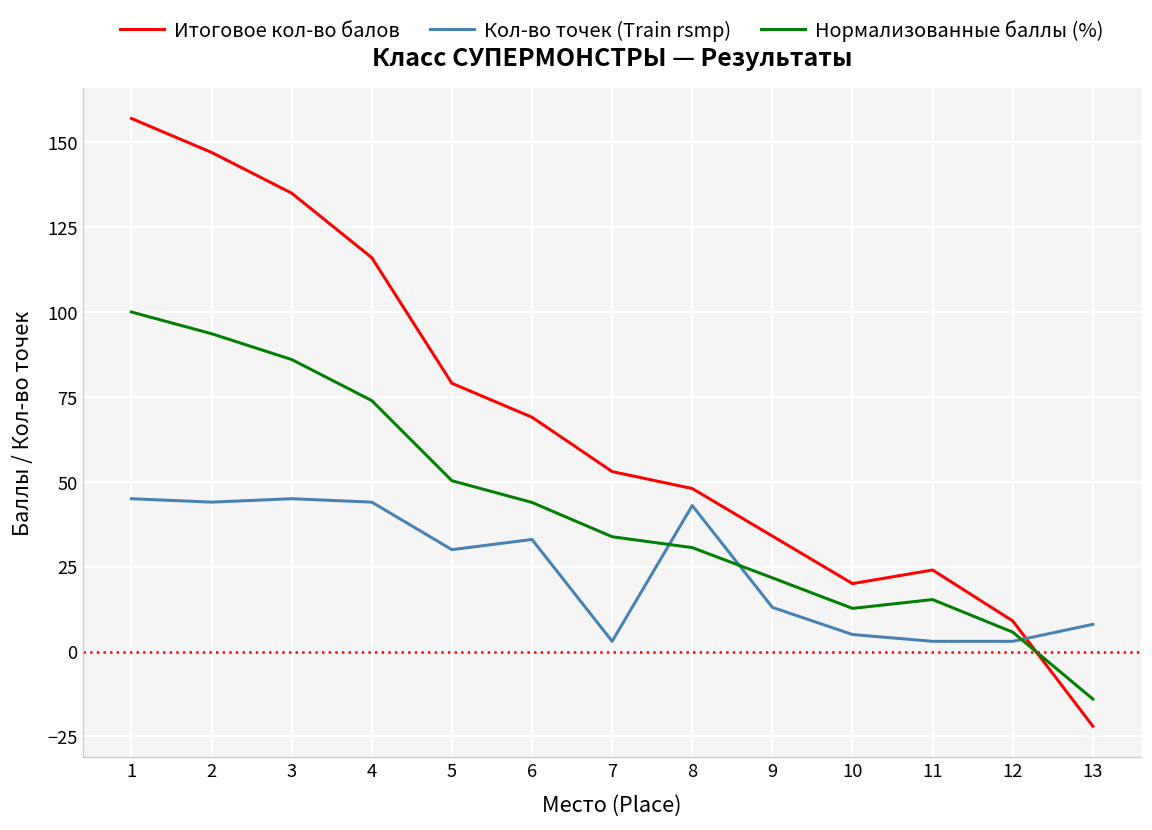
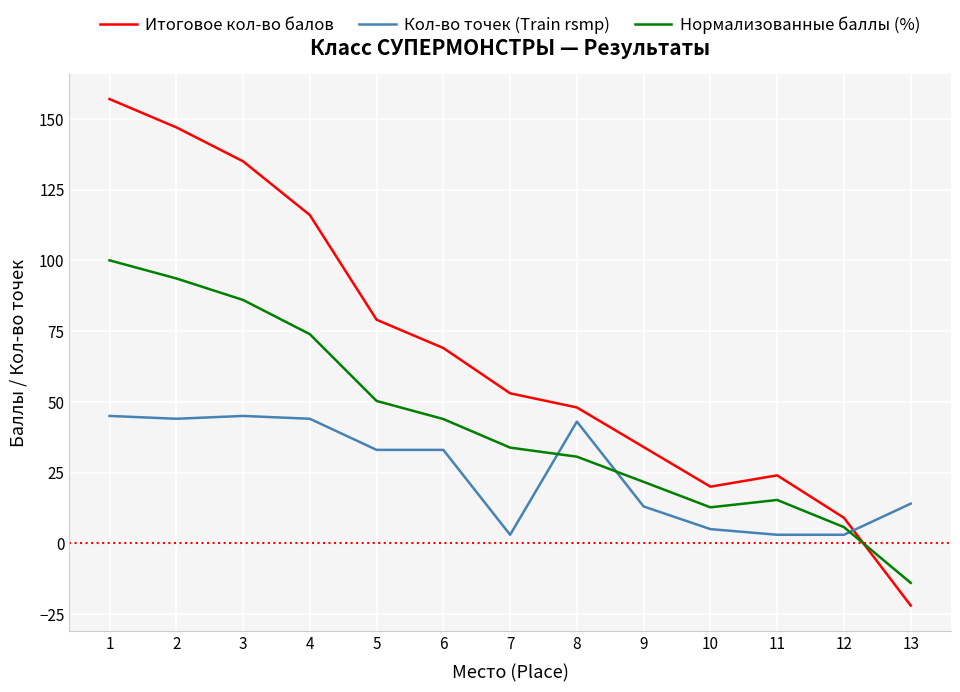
  {
    "Итоговое кол-во балов": {
      "1": 157,
      "2": 147,
      "3": 135,
      "4": 116,
      "5": 79,
      "6": 69,
      "7": 53,
      "8": 48,
      "9": 34,
      "10": 20,
      "11": 24,
      "12": 9,
      "13": -22
    },
    "Кол-во точек (Train rsmp)": {
      "1": 45,
      "2": 44,
      "3": 45,
      "4": 44,
-     "5": 30,
+     "5": 33,
      "6": 33,
      "7": 3,
      "8": 43,
      "9": 13,
      "10": 5,
      "11": 3,
      "12": 3,
-     "13": 8
+     "13": 14
    },
    "Нормализованные баллы (%)": {
      "1": 100,
      "2": 94,
      "3": 86,
      "4": 74,
      "5": 50,
      "6": 44,
      "7": 34,
      "8": 31,
      "9": 22,
      "10": 13,
      "11": 15,
      "12": 6,
      "13": -14
    }
  }
